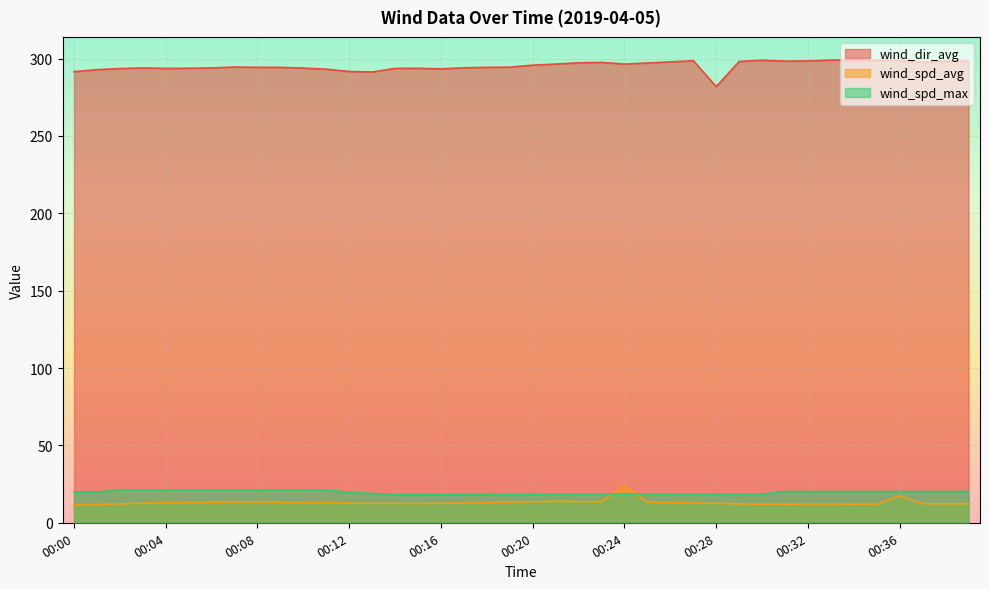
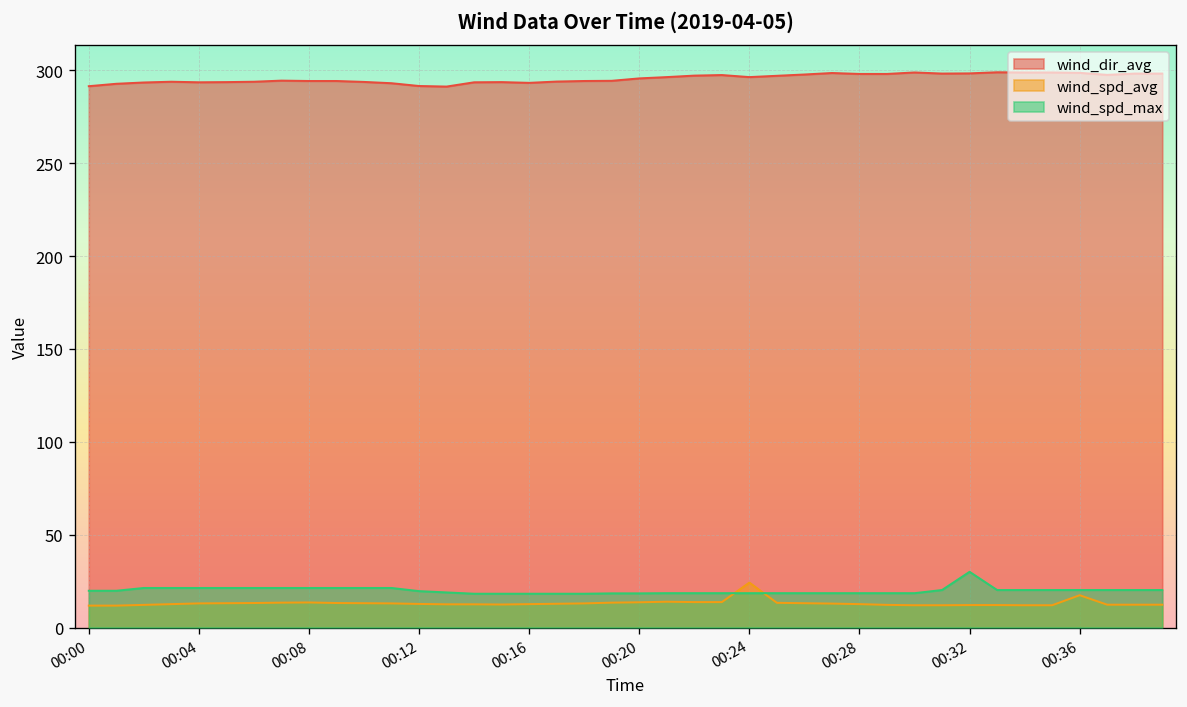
  {
    "wind_dir_avg": {
      "00:00": 292,
      "00:04": 294,
      "00:08": 294,
      "00:12": 292,
      "00:16": 293,
      "00:20": 296,
      "00:24": 296,
-     "00:28": 282,
+     "00:28": 298,
      "00:32": 298
    },
    "wind_spd_avg": {
      "00:00": 12,
      "00:04": 13,
      "00:08": 14,
      "00:12": 13,
      "00:16": 13,
      "00:20": 14,
      "00:24": 24,
      "00:28": 13,
      "00:32": 12,
      "00:36": 17
    },
    "wind_spd_max": {
      "00:00": 20,
      "00:04": 21,
      "00:08": 21,
      "00:12": 20,
      "00:16": 18,
      "00:20": 18,
      "00:24": 19,
      "00:28": 19,
-     "00:32": 20,
+     "00:32": 30,
      "00:36": 20
    }
  }
